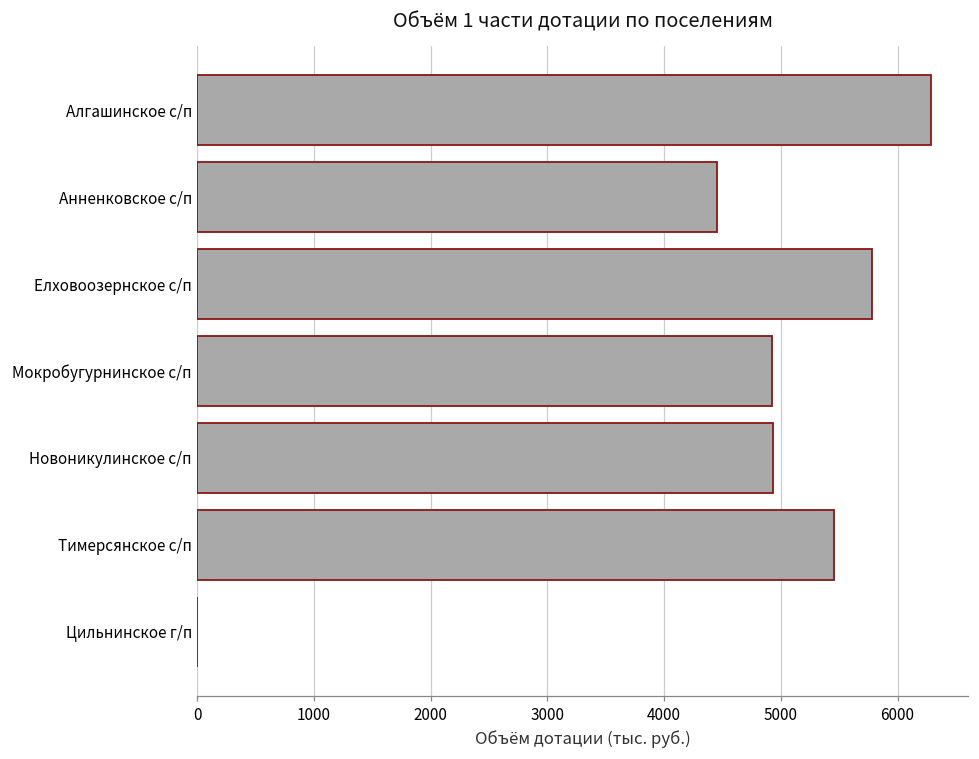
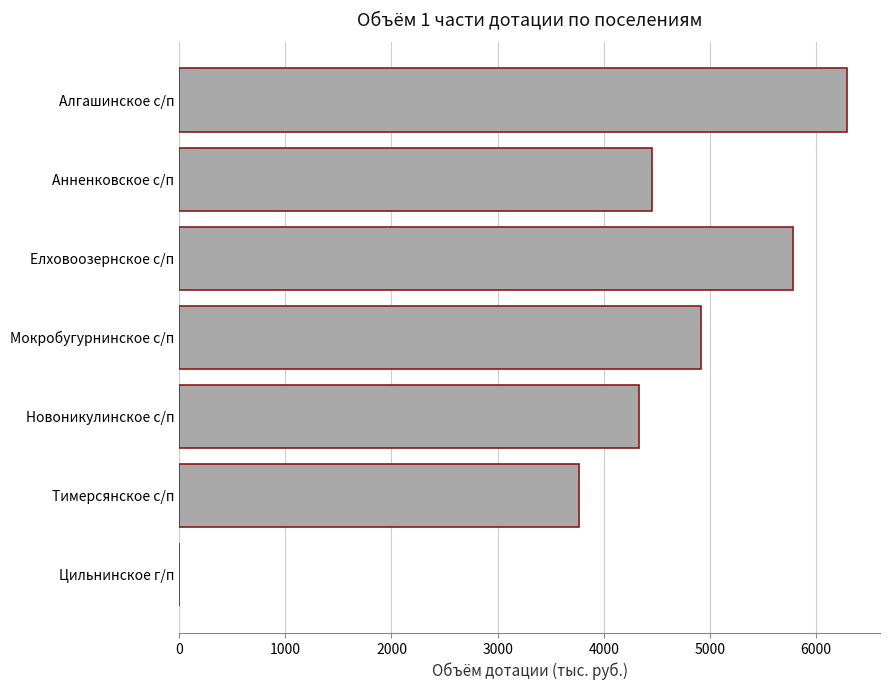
  {
    "Алгашинское с/п": 6290,
    "Анненковское с/п": 4450,
    "Елховоозернское с/п": 5780,
    "Мокробугурнинское с/п": 4920,
-   "Новоникулинское с/п": 4930,
-   "Тимерсянское с/п": 5450,
+   "Новоникулинское с/п": 4330,
+   "Тимерсянское с/п": 3770,
    "Цильнинское г/п": 0
  }
